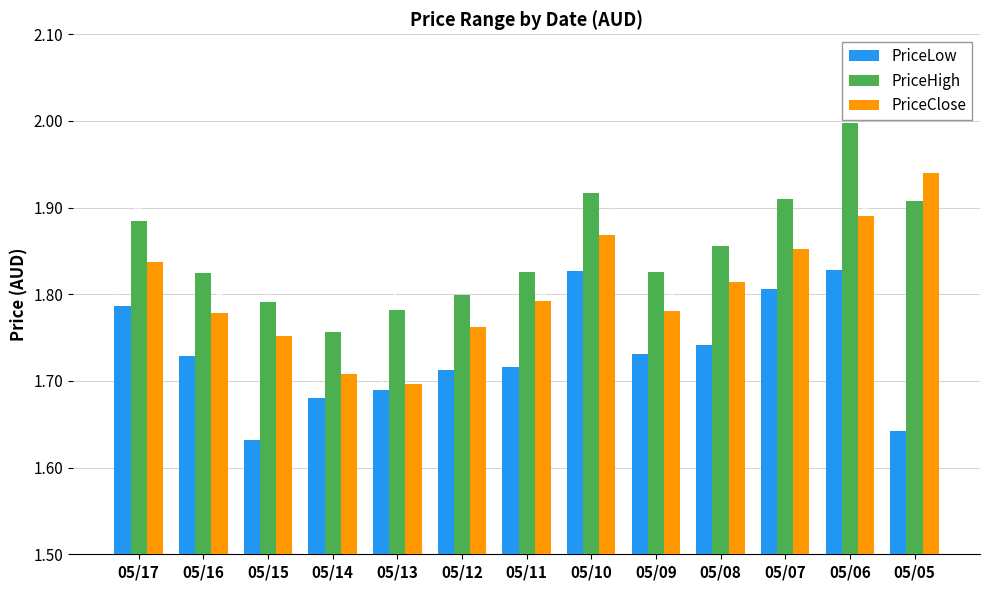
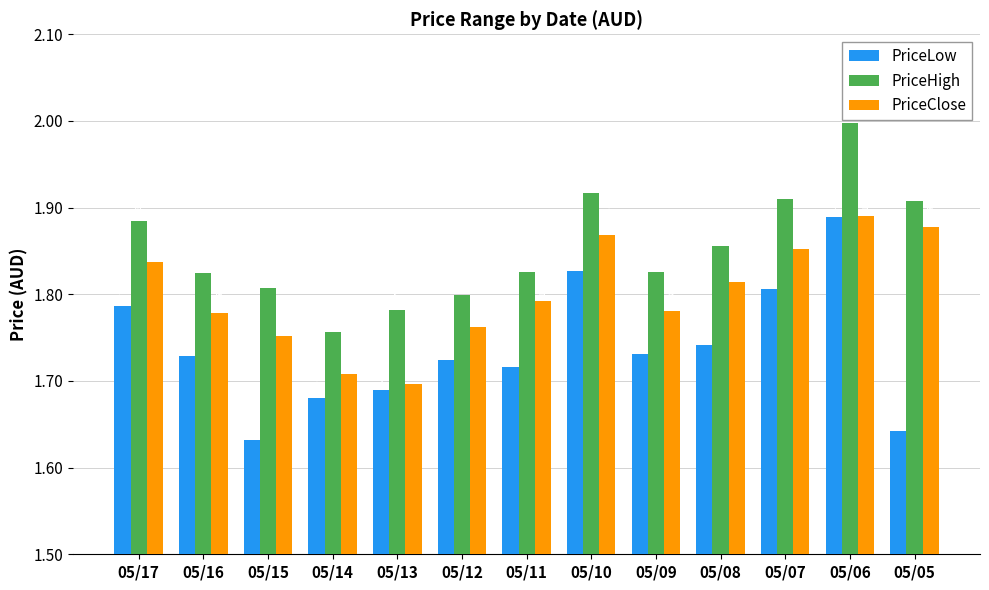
  {
    "PriceLow": {
      "05/17": 1.79,
      "05/16": 1.73,
      "05/15": 1.63,
      "05/14": 1.68,
      "05/13": 1.69,
-     "05/12": 1.71,
+     "05/12": 1.72,
      "05/11": 1.72,
      "05/10": 1.83,
      "05/09": 1.73,
      "05/08": 1.74,
      "05/07": 1.81,
-     "05/06": 1.83,
+     "05/06": 1.89,
      "05/05": 1.64
    },
    "PriceHigh": {
      "05/17": 1.88,
      "05/16": 1.82,
-     "05/15": 1.79,
+     "05/15": 1.81,
      "05/14": 1.76,
      "05/13": 1.78,
      "05/12": 1.80,
      "05/11": 1.83,
      "05/10": 1.92,
      "05/09": 1.83,
      "05/08": 1.86,
      "05/07": 1.91,
      "05/06": 2.00,
      "05/05": 1.91
    },
    "PriceClose": {
      "05/17": 1.84,
      "05/16": 1.78,
      "05/15": 1.75,
      "05/14": 1.71,
      "05/13": 1.70,
      "05/12": 1.76,
      "05/11": 1.79,
      "05/10": 1.87,
      "05/09": 1.78,
      "05/08": 1.81,
      "05/07": 1.85,
      "05/06": 1.89,
-     "05/05": 1.94
+     "05/05": 1.88
    }
  }
